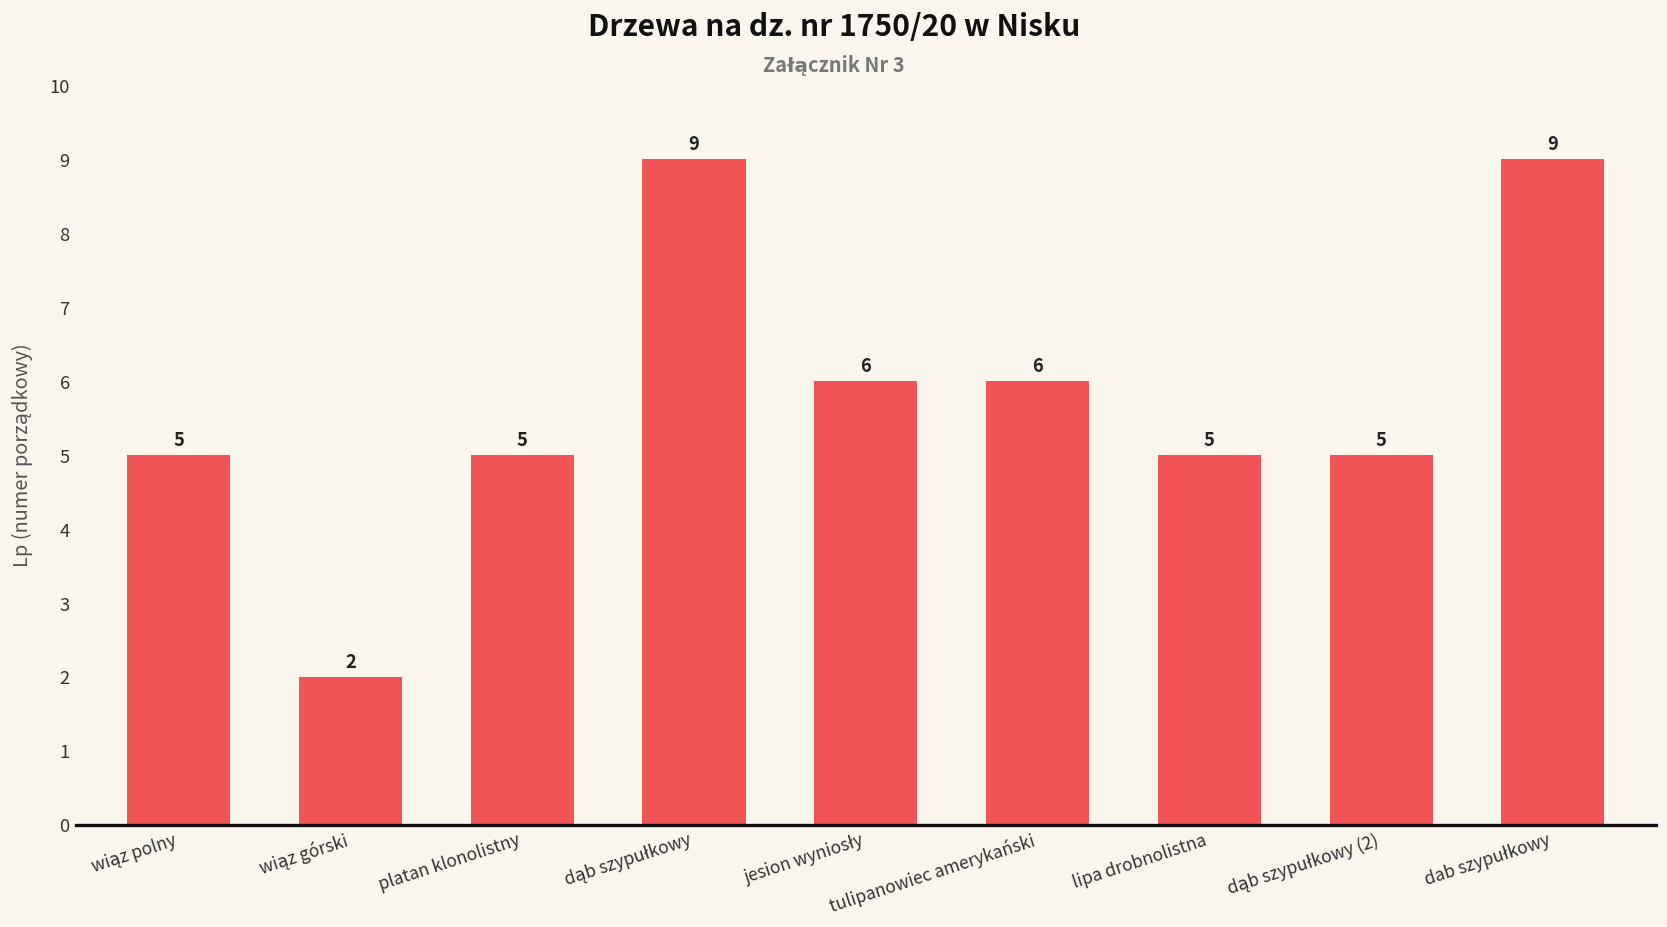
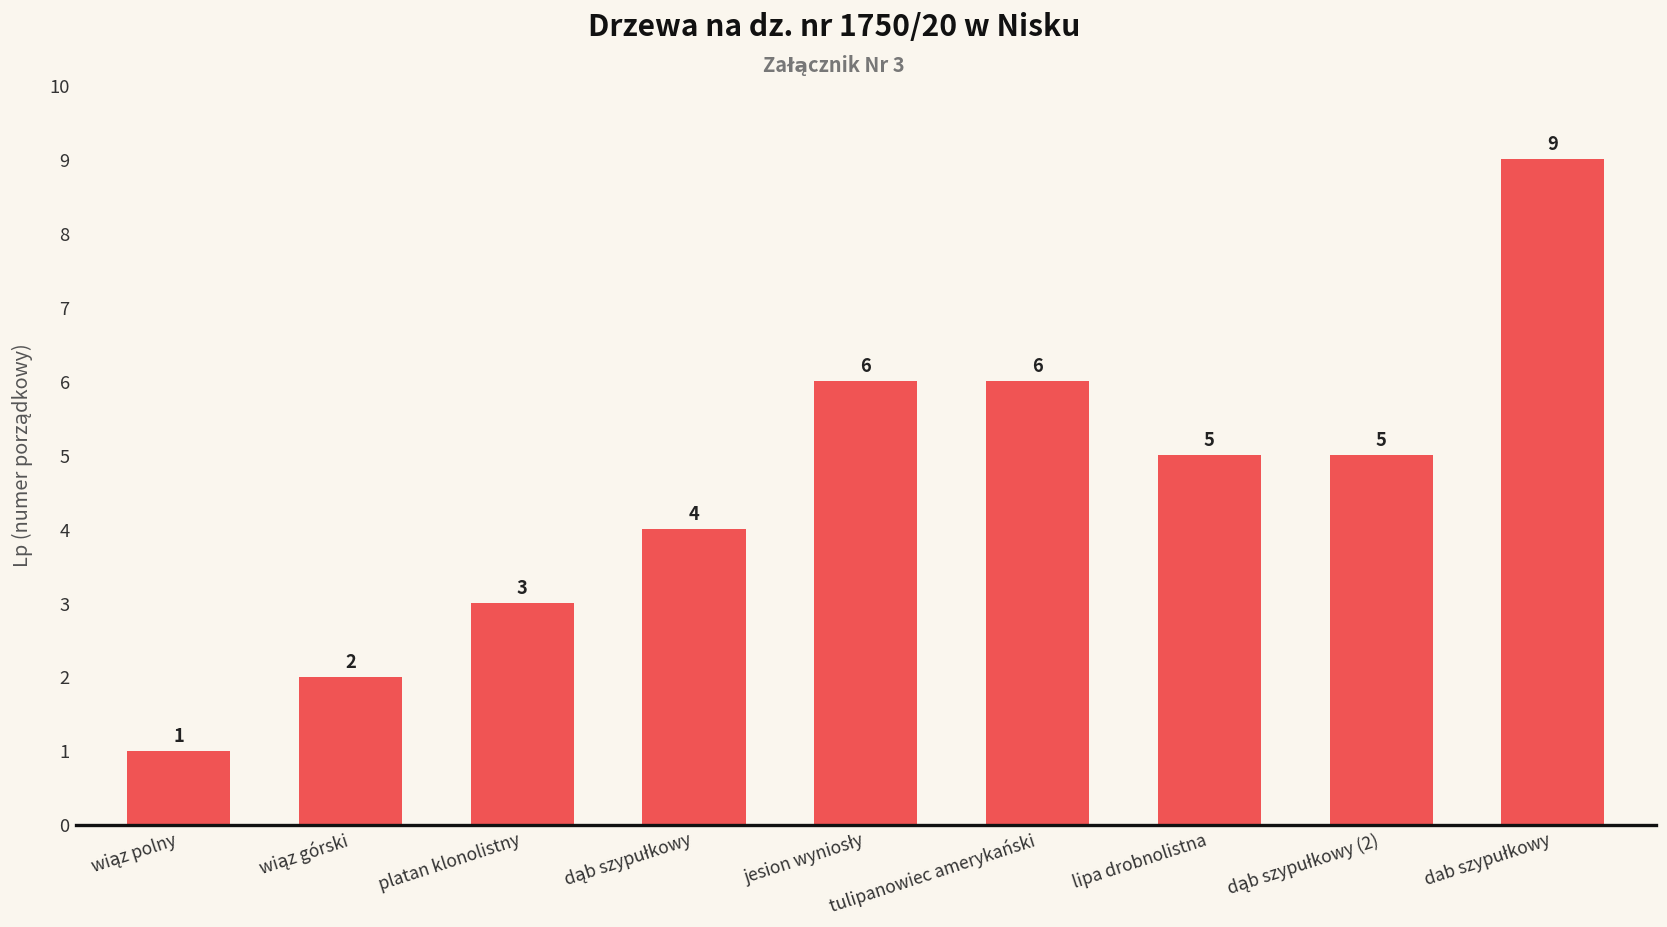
  {
-   "wiąz polny": 5,
+   "wiąz polny": 1,
    "wiąz górski": 2,
-   "platan klonolistny": 5,
-   "dąb szypułkowy": 9,
+   "platan klonolistny": 3,
+   "dąb szypułkowy": 4,
    "jesion wyniosły": 6,
    "tulipanowiec amerykański": 6,
    "lipa drobnolistna": 5,
    "dąb szypułkowy (2)": 5,
    "dab szypułkowy": 9
  }
